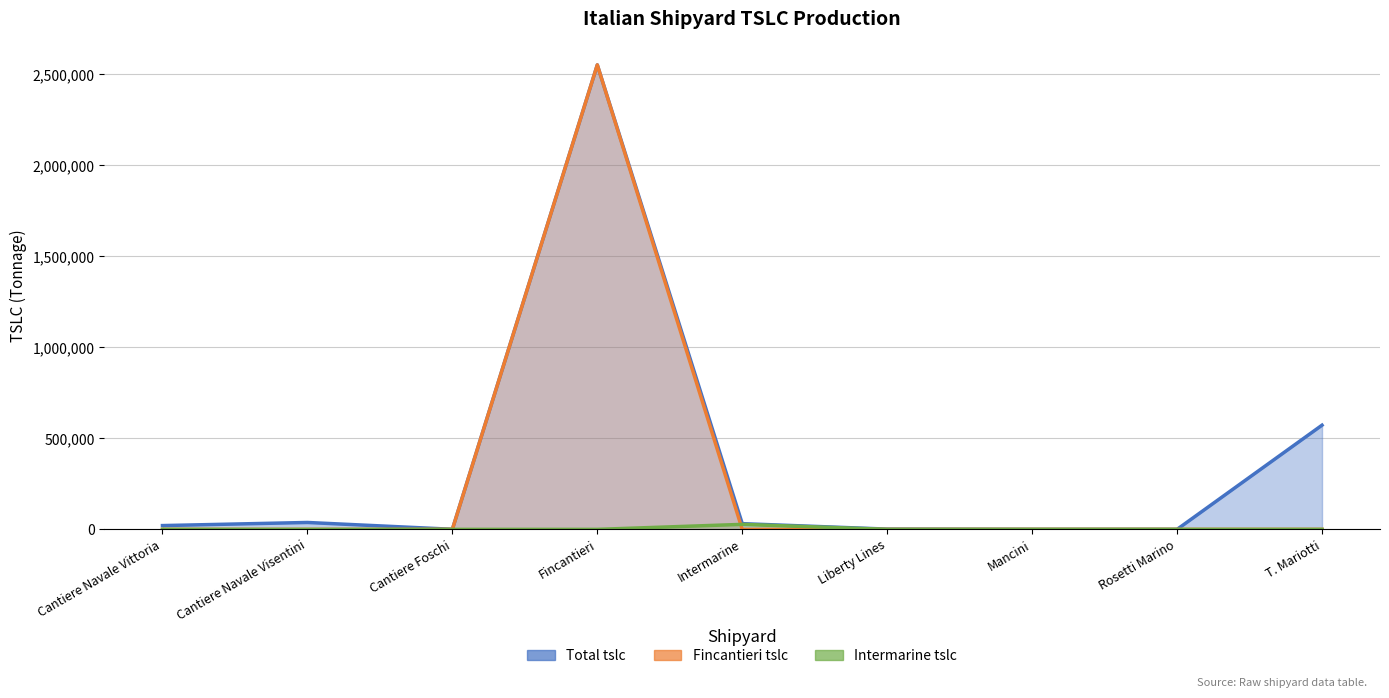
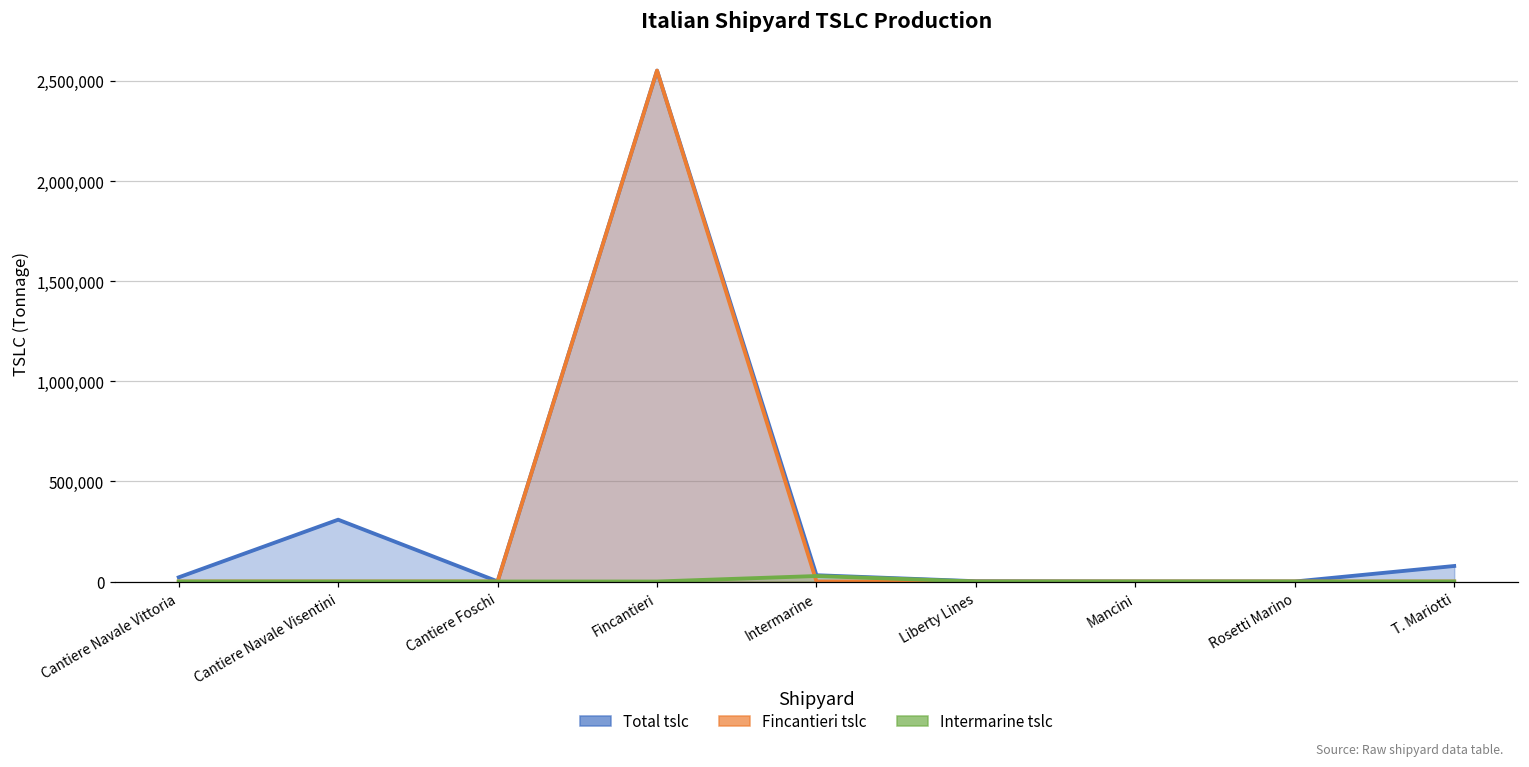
  {
    "Total tslc": {
      "Cantiere Navale Vittoria": "20,000",
-     "Cantiere Navale Visentini": "40,000",
-     "T. Mariotti": "570,000"
+     "Cantiere Navale Visentini": "310,000",
+     "T. Mariotti": "80,000"
    }
  }
